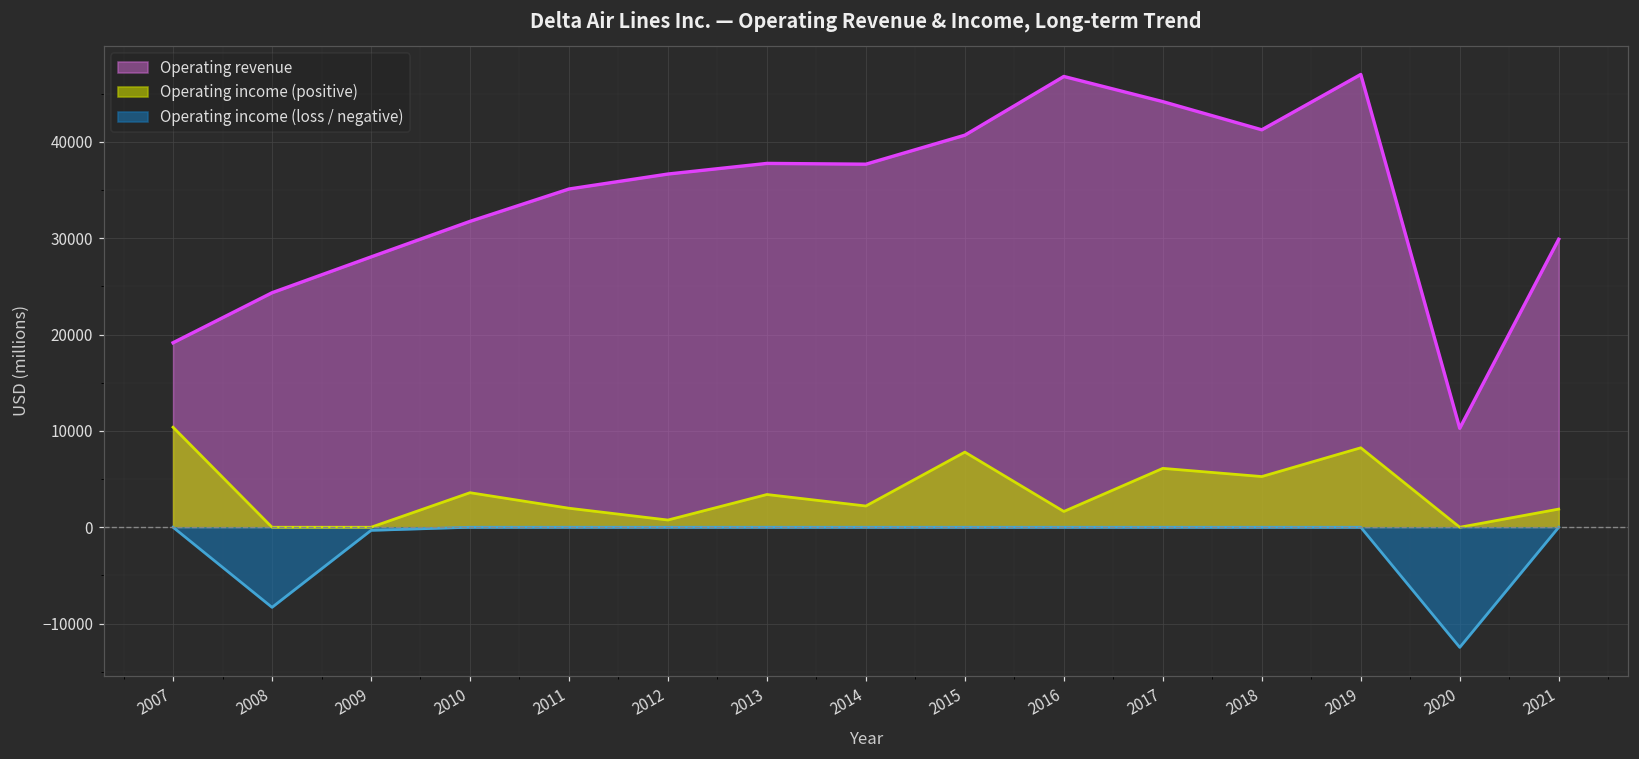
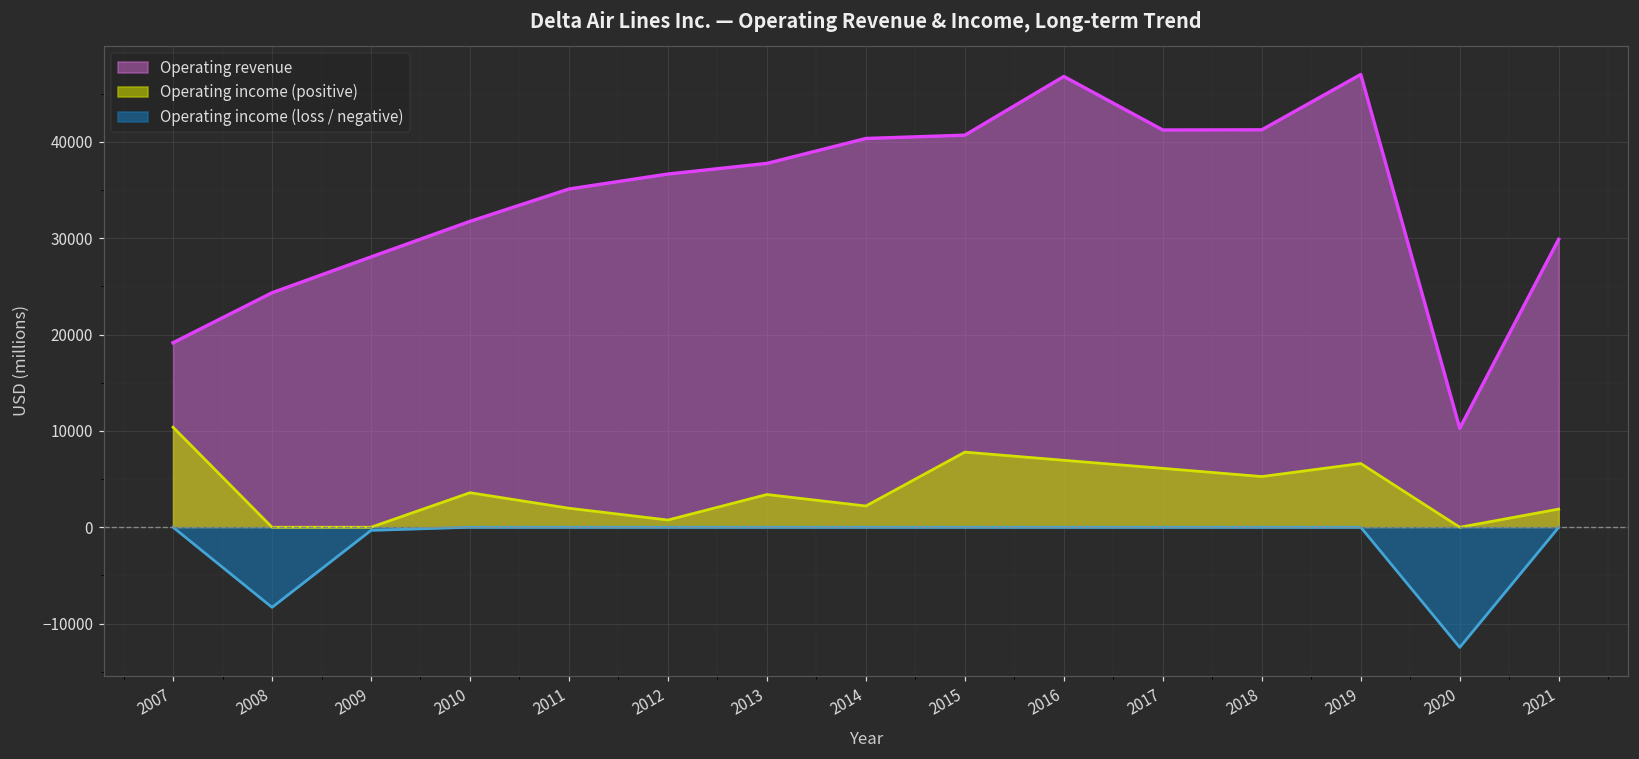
  {
    "Operating revenue": {
      "2007": 19000,
      "2008": 24000,
      "2009": 28000,
      "2010": 32000,
      "2011": 35000,
      "2012": 37000,
      "2013": 38000,
-     "2014": 38000,
+     "2014": 40000,
      "2015": 41000,
      "2016": 47000,
-     "2017": 44000,
+     "2017": 41000,
      "2018": 41000,
      "2019": 47000,
      "2020": 10000,
      "2021": 30000
    },
    "Operating income (positive)": {
      "2007": 10000,
      "2010": 4000,
      "2011": 2000,
      "2012": 1000,
      "2013": 3000,
      "2014": 2000,
      "2015": 8000,
-     "2016": 2000,
+     "2016": 7000,
      "2017": 6000,
      "2018": 5000,
-     "2019": 8000,
+     "2019": 7000,
      "2021": 2000
    }
  }
